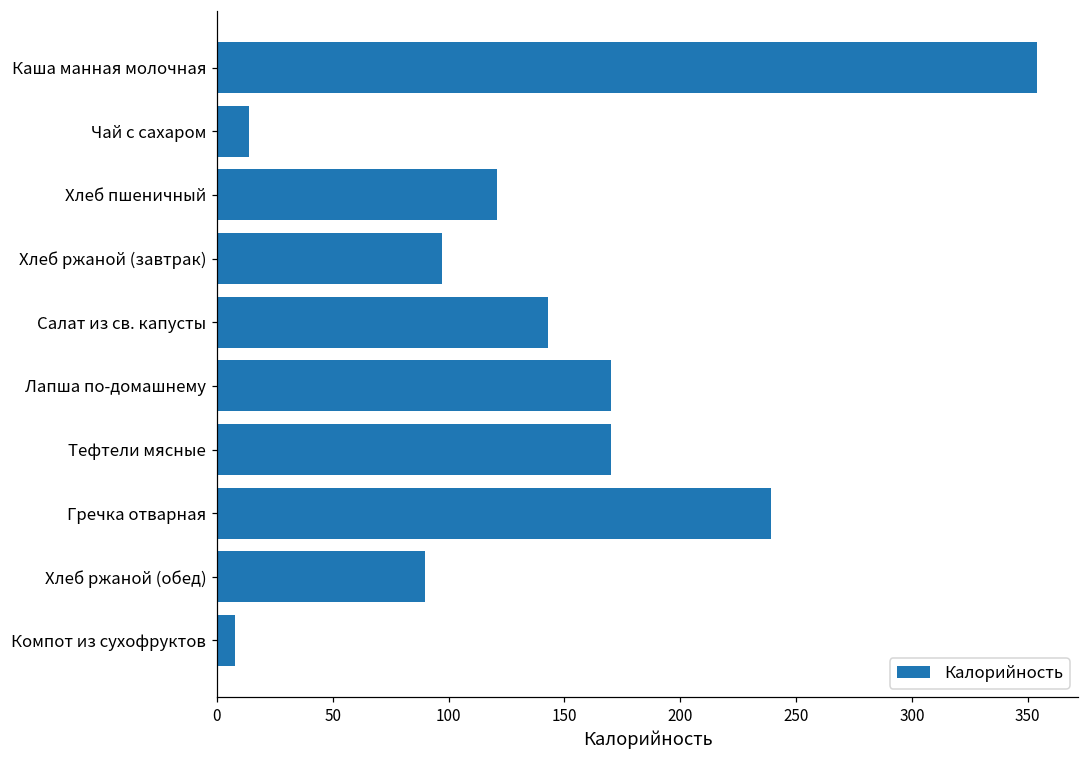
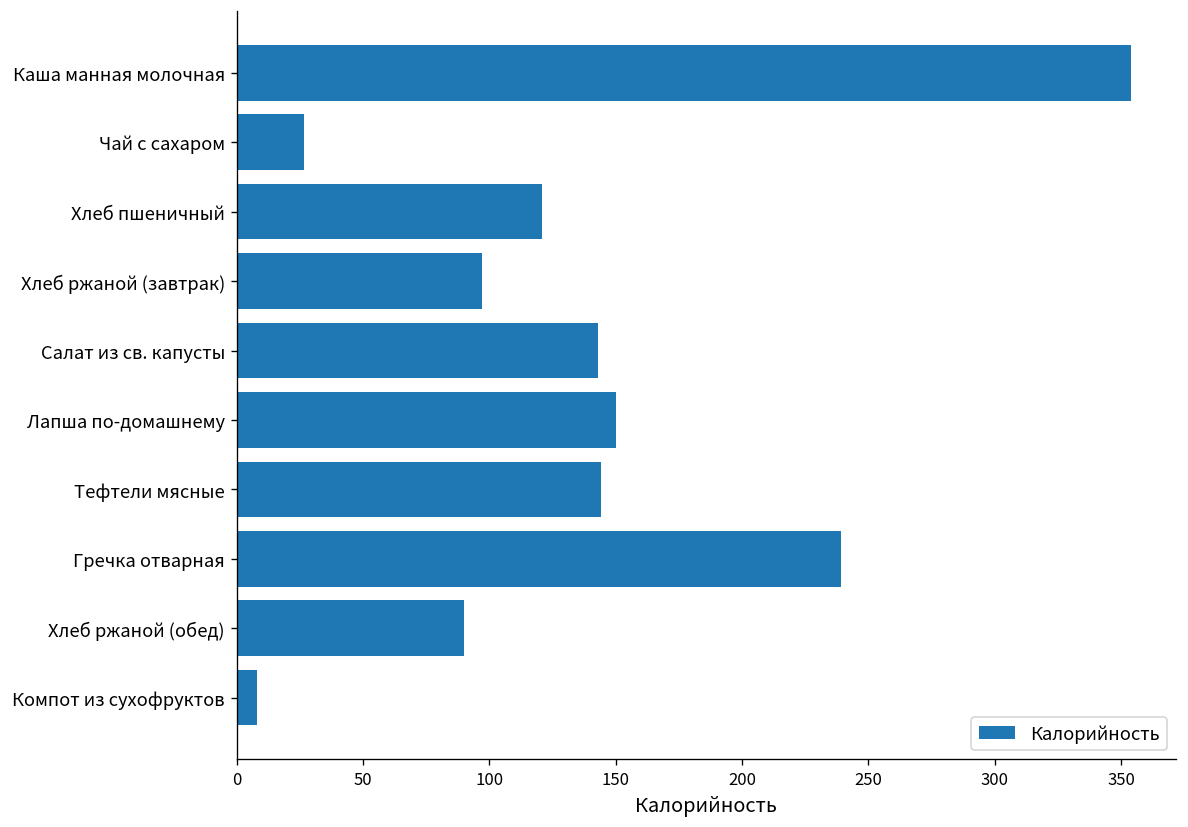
  {
    "Каша манная молочная": 354,
-   "Чай с сахаром": 14,
+   "Чай с сахаром": 27,
    "Хлеб пшеничный": 121,
    "Хлеб ржаной (завтрак)": 97,
    "Салат из св. капусты": 143,
-   "Лапша по-домашнему": 170,
-   "Тефтели мясные": 170,
+   "Лапша по-домашнему": 150,
+   "Тефтели мясные": 144,
    "Гречка отварная": 239,
    "Хлеб ржаной (обед)": 90,
    "Компот из сухофруктов": 8
  }
